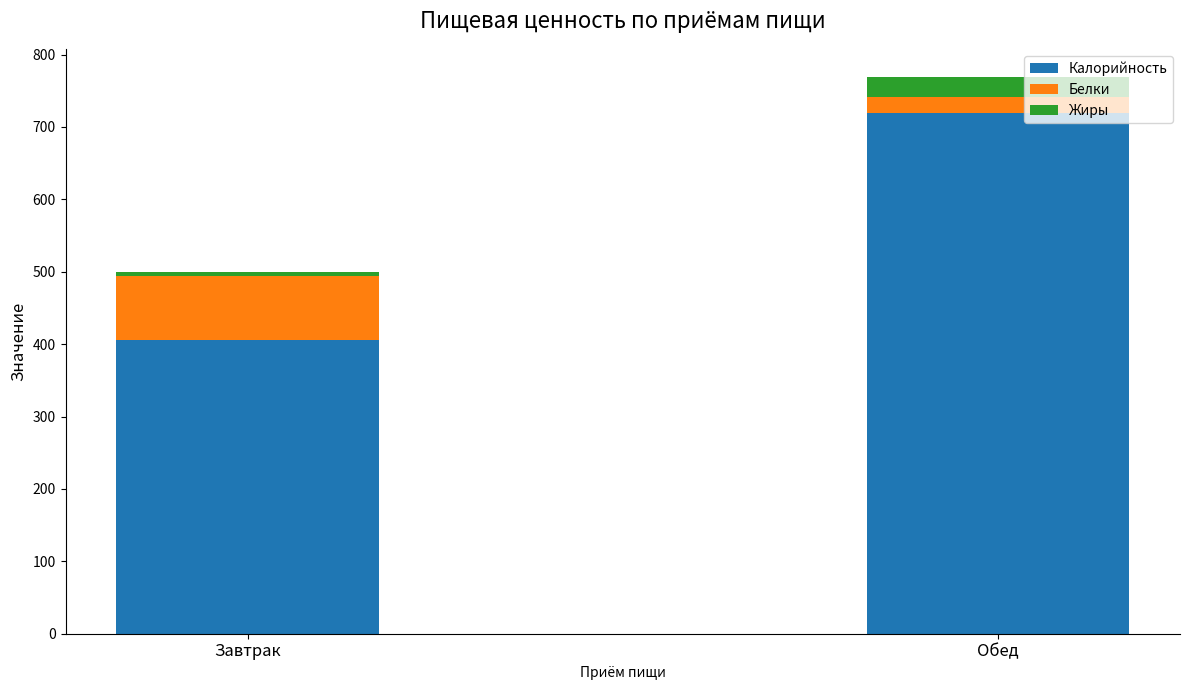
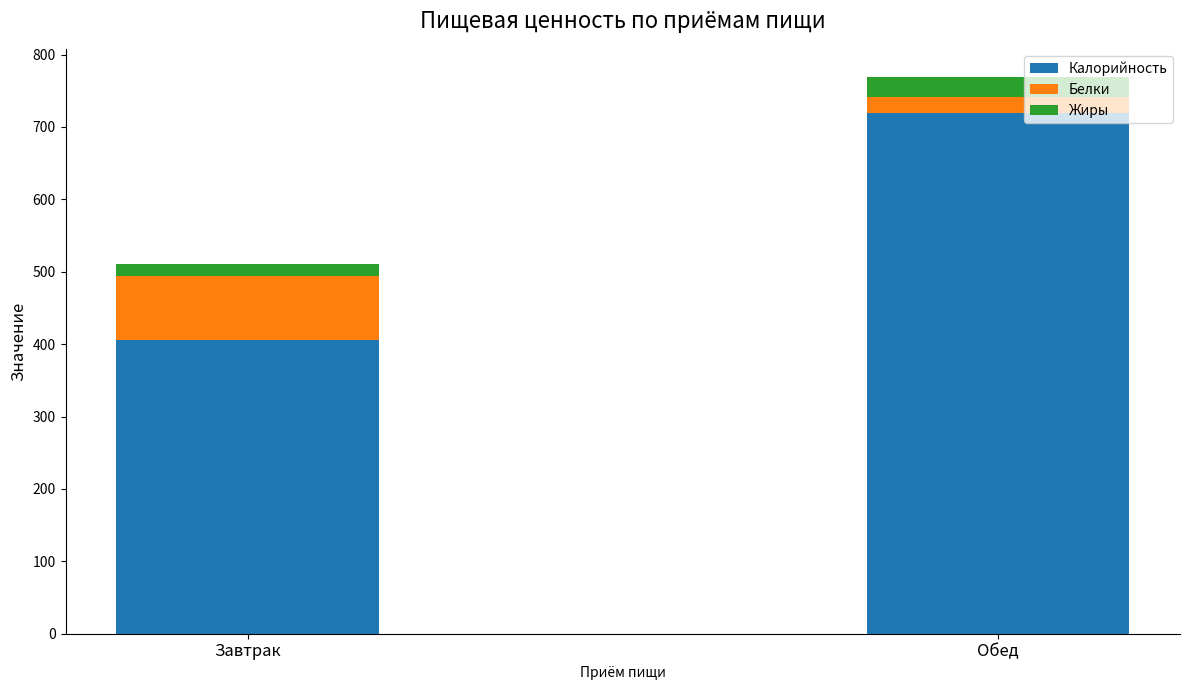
  {
    "Калорийность": {
      "Завтрак": 410,
      "Обед": 720
    },
    "Белки": {
      "Завтрак": 90,
      "Обед": 20
    },
    "Жиры": {
-     "Завтрак": 10,
+     "Завтрак": 20,
      "Обед": 30
    }
  }
